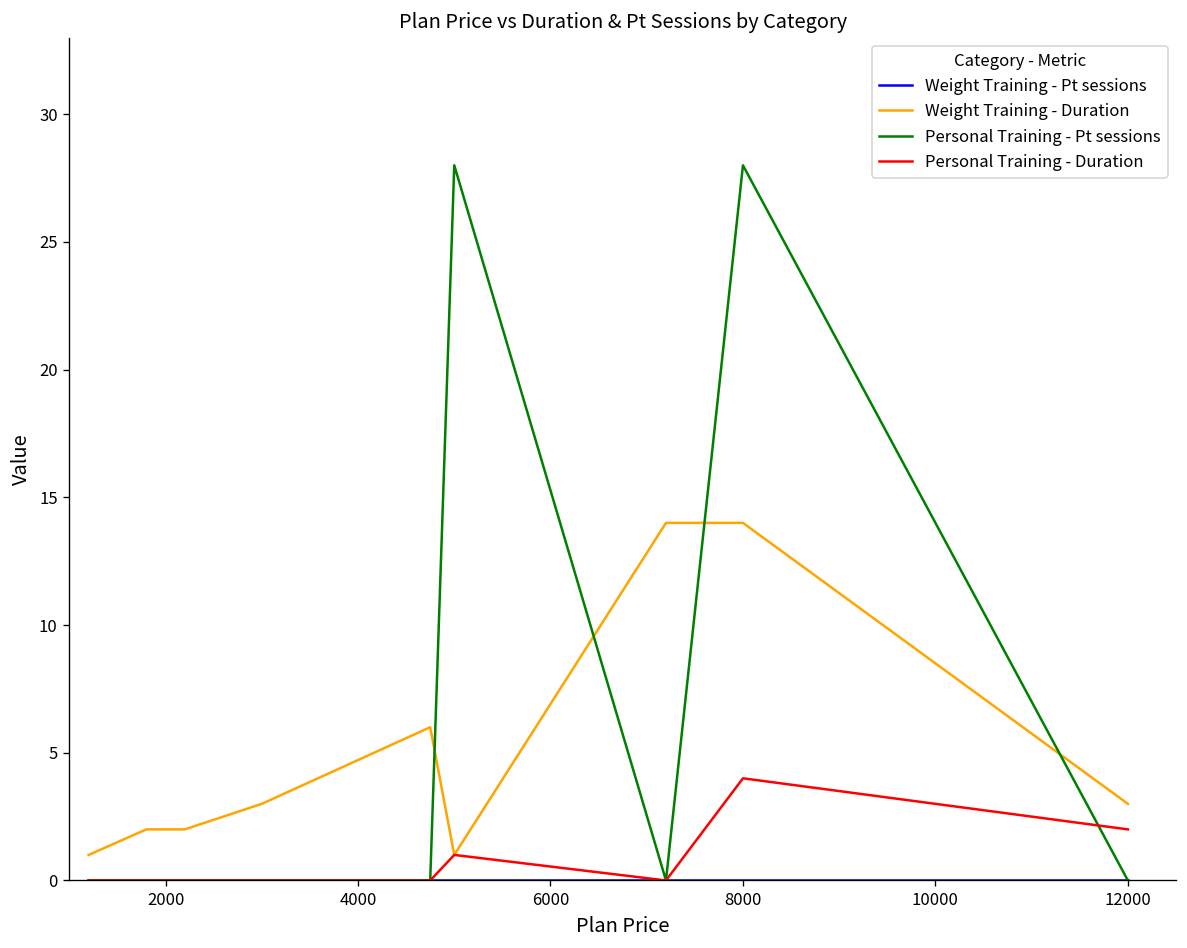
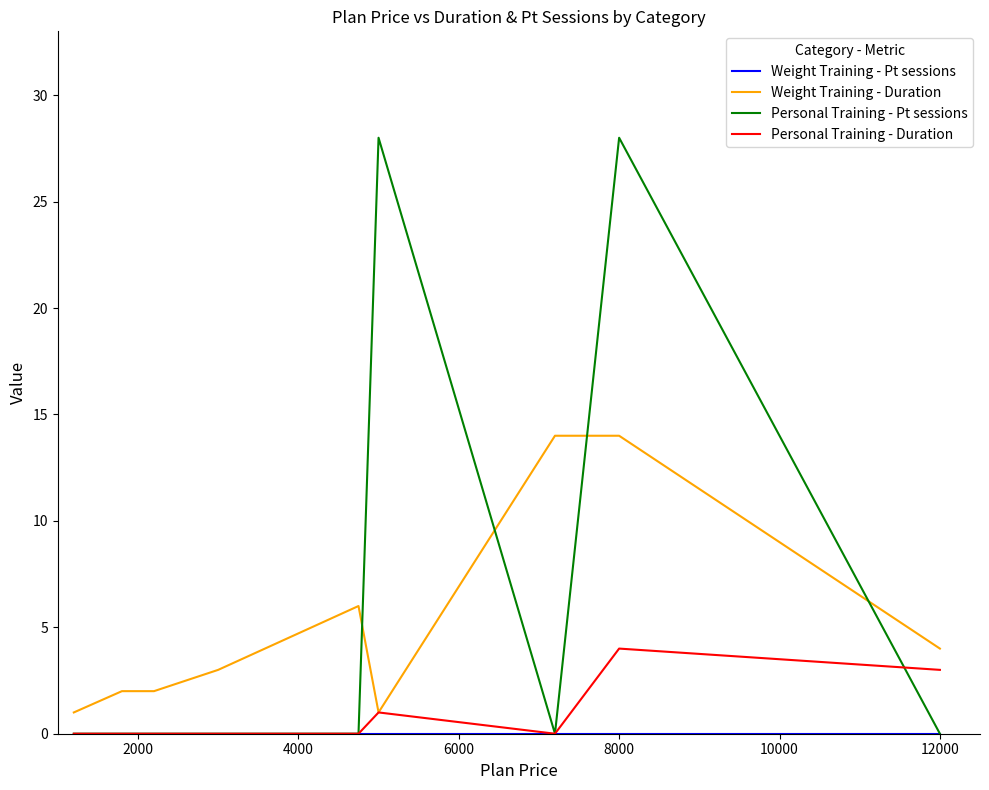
  {
    "Weight Training - Pt sessions": {
      "8000": 0
    },
    "Weight Training - Duration": {
      "8000": 14,
-     "12000": 3
+     "12000": 4
    },
    "Personal Training - Pt sessions": {
      "8000": 28
    },
    "Personal Training - Duration": {
      "8000": 4,
-     "12000": 2
+     "12000": 3
    }
  }
